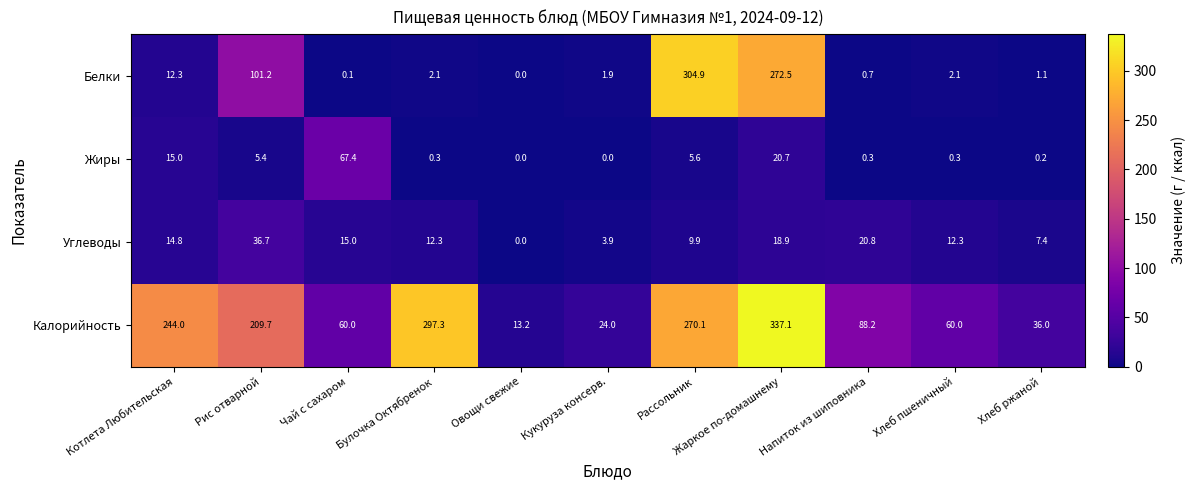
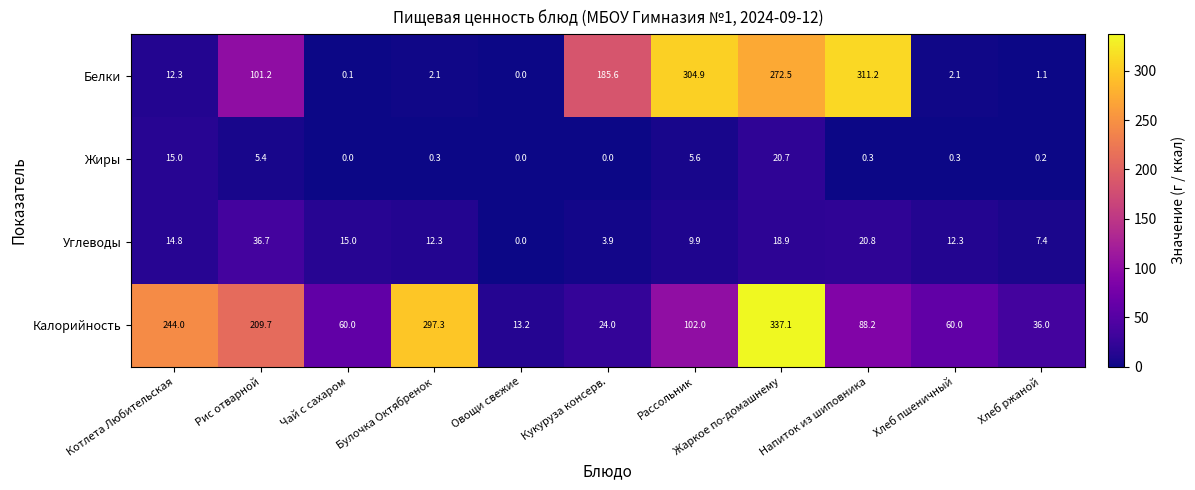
  {
    "Белки": {
      "Котлета Любительская": 12.3,
      "Рис отварной": 101.2,
      "Чай с сахаром": 0.1,
      "Булочка Октябренок": 2.1,
      "Овощи свежие": 0.0,
-     "Кукуруза консерв.": 1.9,
+     "Кукуруза консерв.": 185.6,
      "Рассольник": 304.9,
      "Жаркое по-домашнему": 272.5,
-     "Напиток из шиповника": 0.7,
+     "Напиток из шиповника": 311.2,
      "Хлеб пшеничный": 2.1,
      "Хлеб ржаной": 1.1
    },
    "Жиры": {
      "Котлета Любительская": 15.0,
      "Рис отварной": 5.4,
-     "Чай с сахаром": 67.4,
+     "Чай с сахаром": 0.0,
      "Булочка Октябренок": 0.3,
      "Овощи свежие": 0.0,
      "Кукуруза консерв.": 0.0,
      "Рассольник": 5.6,
      "Жаркое по-домашнему": 20.7,
      "Напиток из шиповника": 0.3,
      "Хлеб пшеничный": 0.3,
      "Хлеб ржаной": 0.2
    },
    "Углеводы": {
      "Котлета Любительская": 14.8,
      "Рис отварной": 36.7,
      "Чай с сахаром": 15.0,
      "Булочка Октябренок": 12.3,
      "Овощи свежие": 0.0,
      "Кукуруза консерв.": 3.9,
      "Рассольник": 9.9,
      "Жаркое по-домашнему": 18.9,
      "Напиток из шиповника": 20.8,
      "Хлеб пшеничный": 12.3,
      "Хлеб ржаной": 7.4
    },
    "Калорийность": {
      "Котлета Любительская": 244.0,
      "Рис отварной": 209.7,
      "Чай с сахаром": 60.0,
      "Булочка Октябренок": 297.3,
      "Овощи свежие": 13.2,
      "Кукуруза консерв.": 24.0,
-     "Рассольник": 270.1,
+     "Рассольник": 102.0,
      "Жаркое по-домашнему": 337.1,
      "Напиток из шиповника": 88.2,
      "Хлеб пшеничный": 60.0,
      "Хлеб ржаной": 36.0
    }
  }
